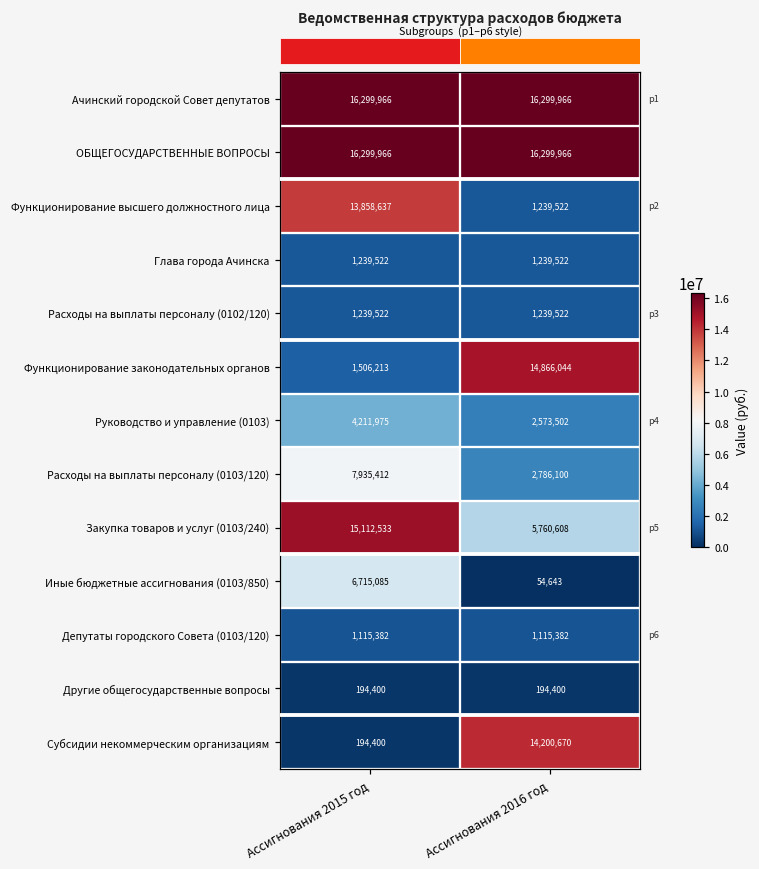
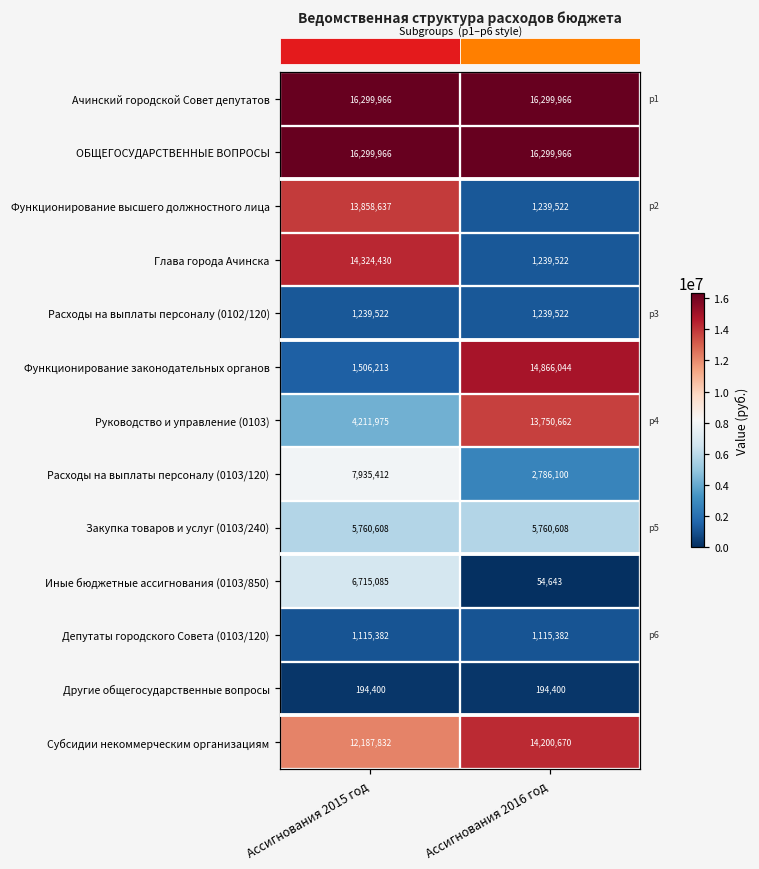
  {
    "Ачинский городской Совет депутатов": {
      "Ассигнования 2015 год": "16,299,966",
      "Ассигнования 2016 год": "16,299,966"
    },
    "ОБЩЕГОСУДАРСТВЕННЫЕ ВОПРОСЫ": {
      "Ассигнования 2015 год": "16,299,966",
      "Ассигнования 2016 год": "16,299,966"
    },
    "Функционирование высшего должностного лица": {
      "Ассигнования 2015 год": "13,858,637",
      "Ассигнования 2016 год": "1,239,522"
    },
    "Глава города Ачинска": {
-     "Ассигнования 2015 год": "1,239,522",
+     "Ассигнования 2015 год": "14,324,430",
      "Ассигнования 2016 год": "1,239,522"
    },
    "Расходы на выплаты персоналу (0102/120)": {
      "Ассигнования 2015 год": "1,239,522",
      "Ассигнования 2016 год": "1,239,522"
    },
    "Функционирование законодательных органов": {
      "Ассигнования 2015 год": "1,506,213",
      "Ассигнования 2016 год": "14,866,044"
    },
    "Руководство и управление (0103)": {
      "Ассигнования 2015 год": "4,211,975",
-     "Ассигнования 2016 год": "2,573,502"
+     "Ассигнования 2016 год": "13,750,662"
    },
    "Расходы на выплаты персоналу (0103/120)": {
      "Ассигнования 2015 год": "7,935,412",
      "Ассигнования 2016 год": "2,786,100"
    },
    "Закупка товаров и услуг (0103/240)": {
-     "Ассигнования 2015 год": "15,112,533",
+     "Ассигнования 2015 год": "5,760,608",
      "Ассигнования 2016 год": "5,760,608"
    },
    "Иные бюджетные ассигнования (0103/850)": {
      "Ассигнования 2015 год": "6,715,085",
      "Ассигнования 2016 год": "54,643"
    },
    "Депутаты городского Совета (0103/120)": {
      "Ассигнования 2015 год": "1,115,382",
      "Ассигнования 2016 год": "1,115,382"
    },
    "Другие общегосударственные вопросы": {
      "Ассигнования 2015 год": "194,400",
      "Ассигнования 2016 год": "194,400"
    },
    "Субсидии некоммерческим организациям": {
-     "Ассигнования 2015 год": "194,400",
+     "Ассигнования 2015 год": "12,187,832",
      "Ассигнования 2016 год": "14,200,670"
    }
  }
